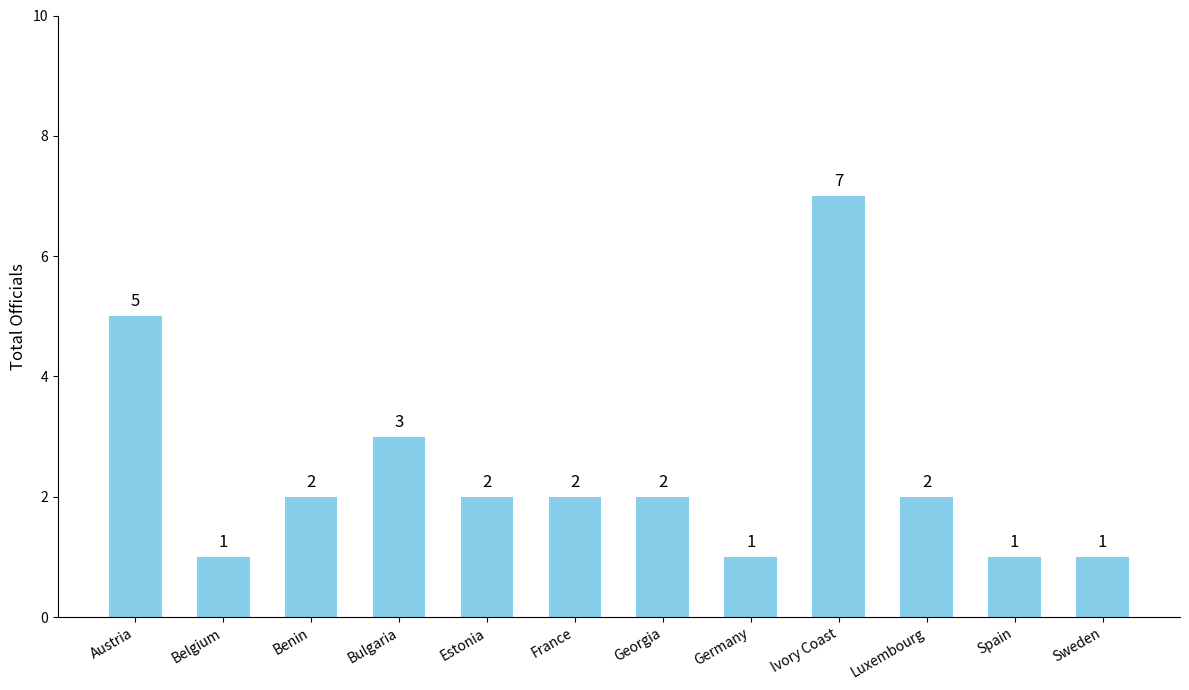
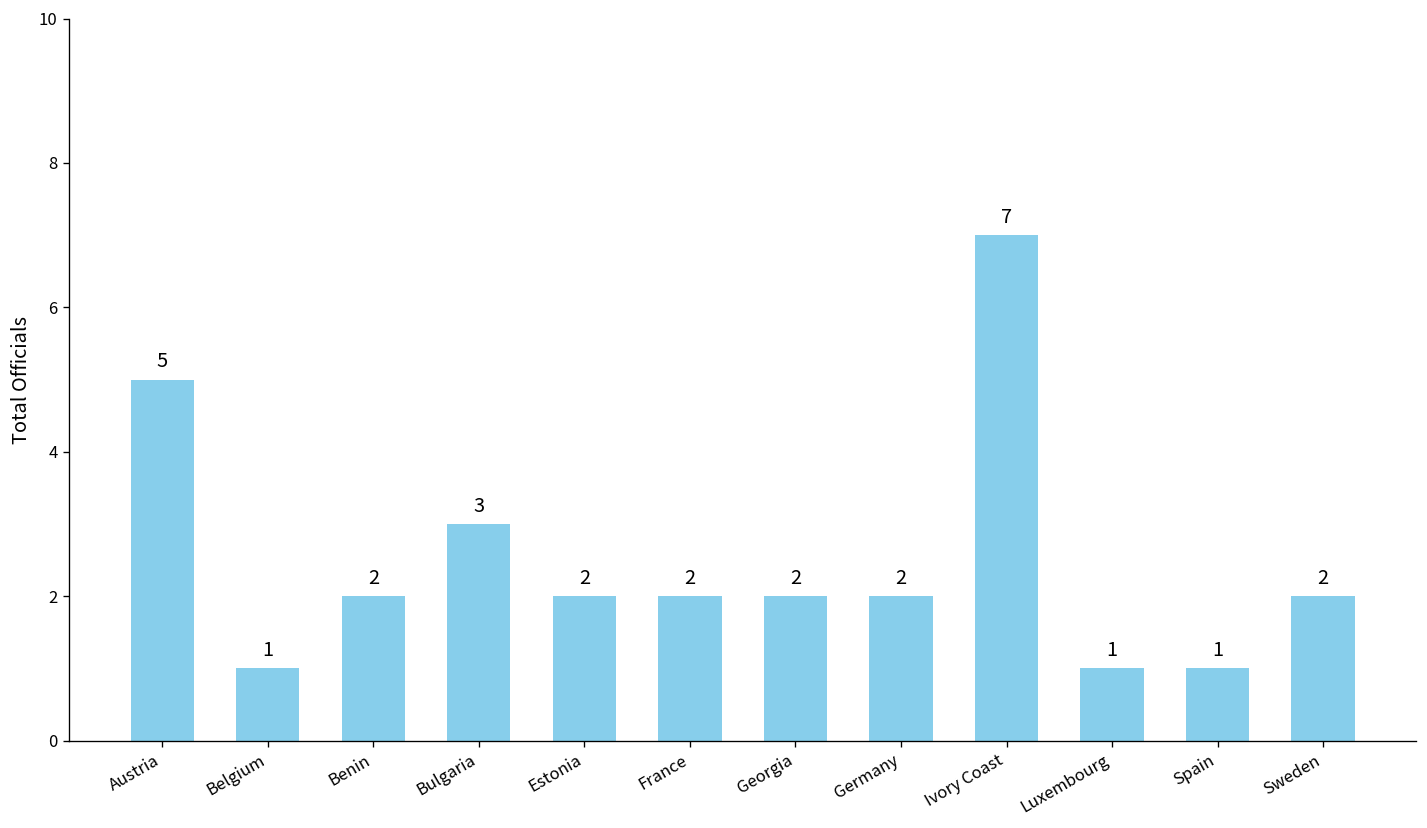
  {
    "Austria": 5,
    "Belgium": 1,
    "Benin": 2,
    "Bulgaria": 3,
    "Estonia": 2,
    "France": 2,
    "Georgia": 2,
-   "Germany": 1,
+   "Germany": 2,
    "Ivory Coast": 7,
-   "Luxembourg": 2,
+   "Luxembourg": 1,
    "Spain": 1,
-   "Sweden": 1
+   "Sweden": 2
  }
